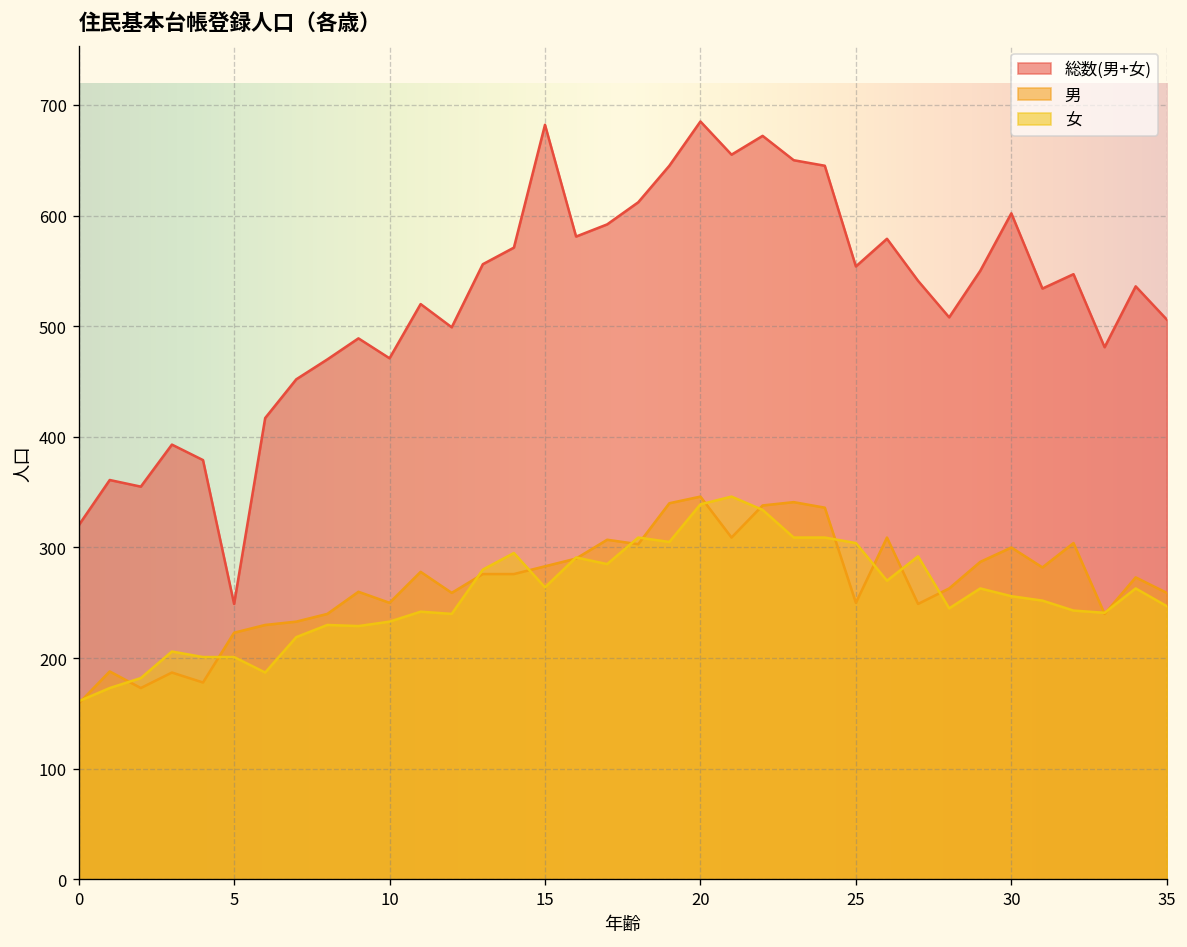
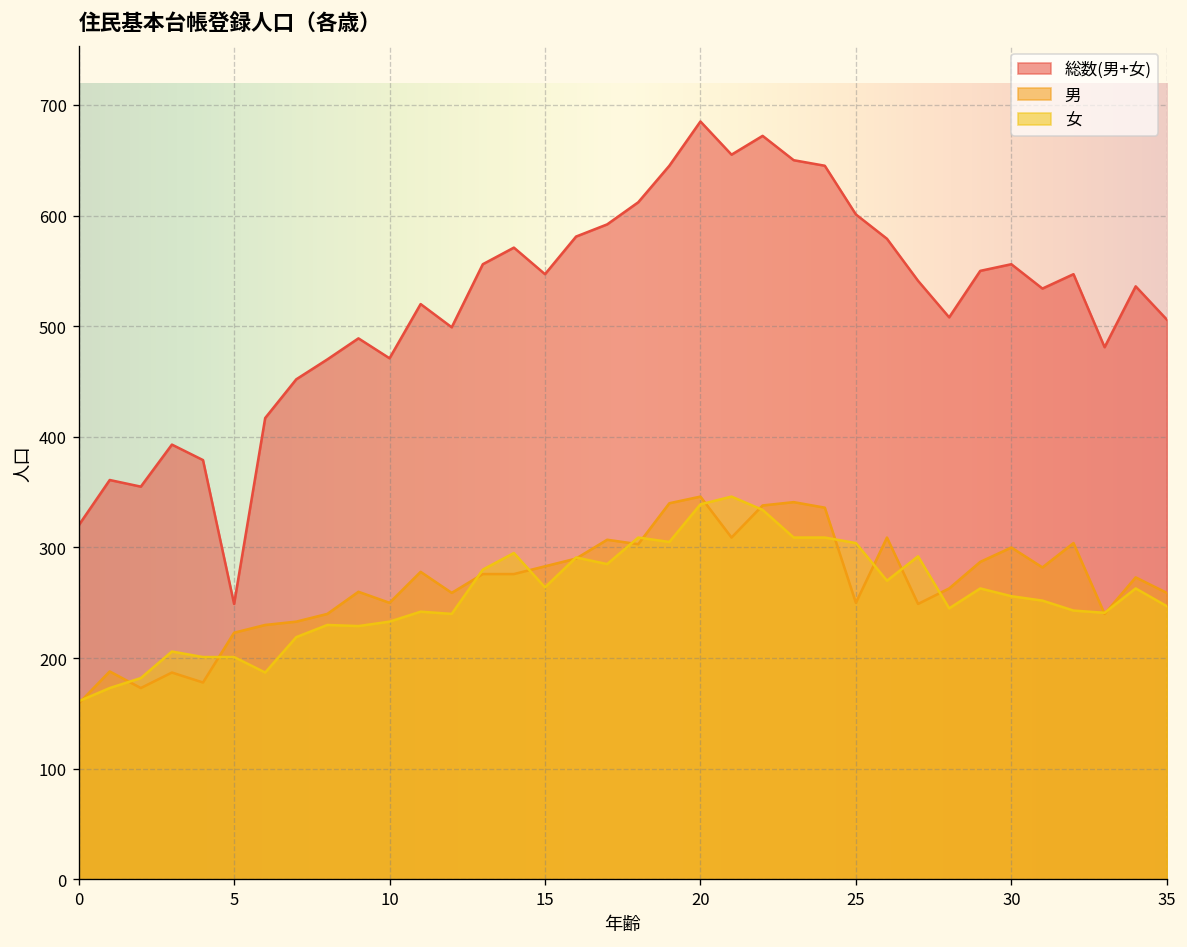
  {
    "総数(男+女)": {
      "0": 320,
      "5": 250,
      "10": 470,
-     "15": 680,
+     "15": 550,
      "20": 690,
-     "25": 550,
-     "30": 600,
+     "25": 600,
+     "30": 560,
      "35": 510
    }
  }
